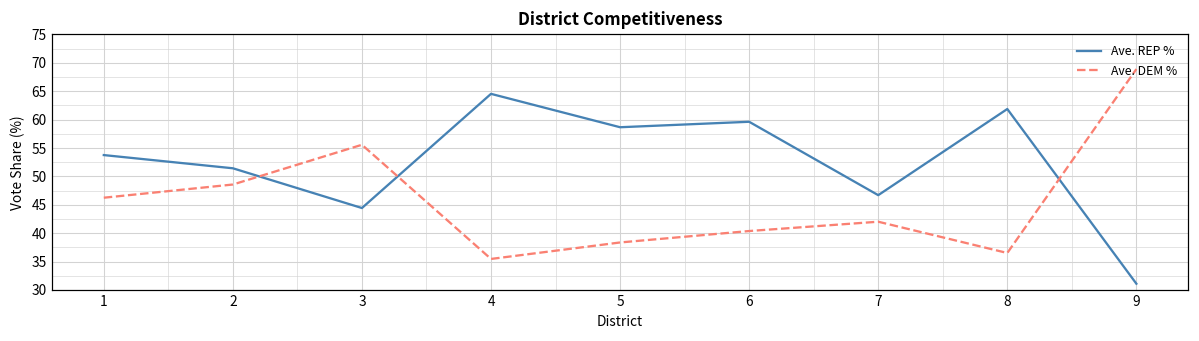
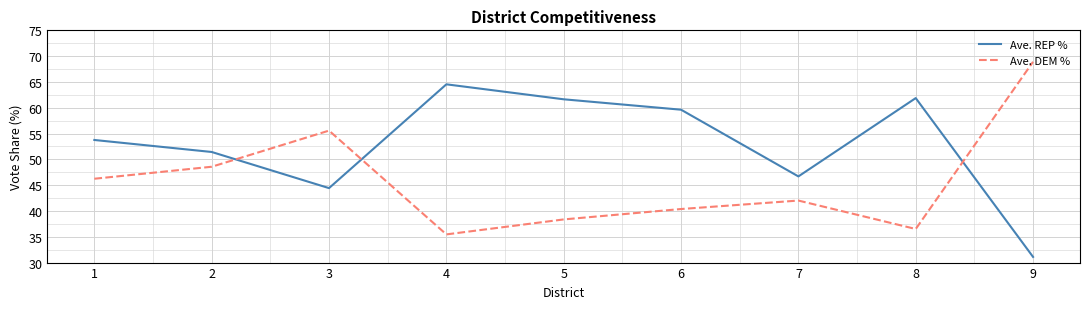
  {
    "Ave. REP %": {
      "1": 54,
      "2": 51,
      "3": 44,
      "4": 65,
-     "5": 59,
+     "5": 62,
      "6": 60,
      "7": 47,
      "8": 62,
      "9": 31
    },
    "Ave. DEM %": {
      "1": 46,
      "2": 49,
      "3": 56,
      "4": 35,
      "5": 38,
      "6": 40,
      "7": 42,
      "8": 37,
      "9": 69
    }
  }
